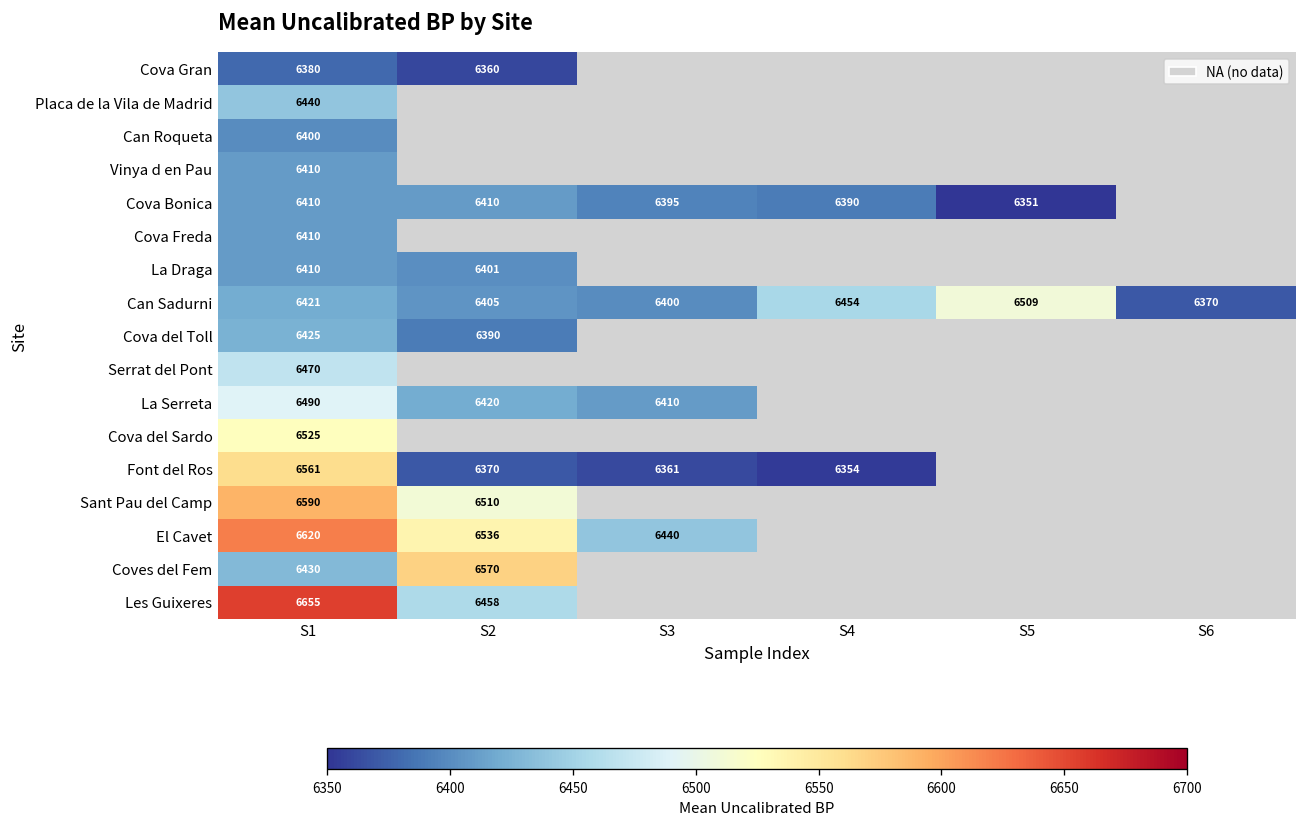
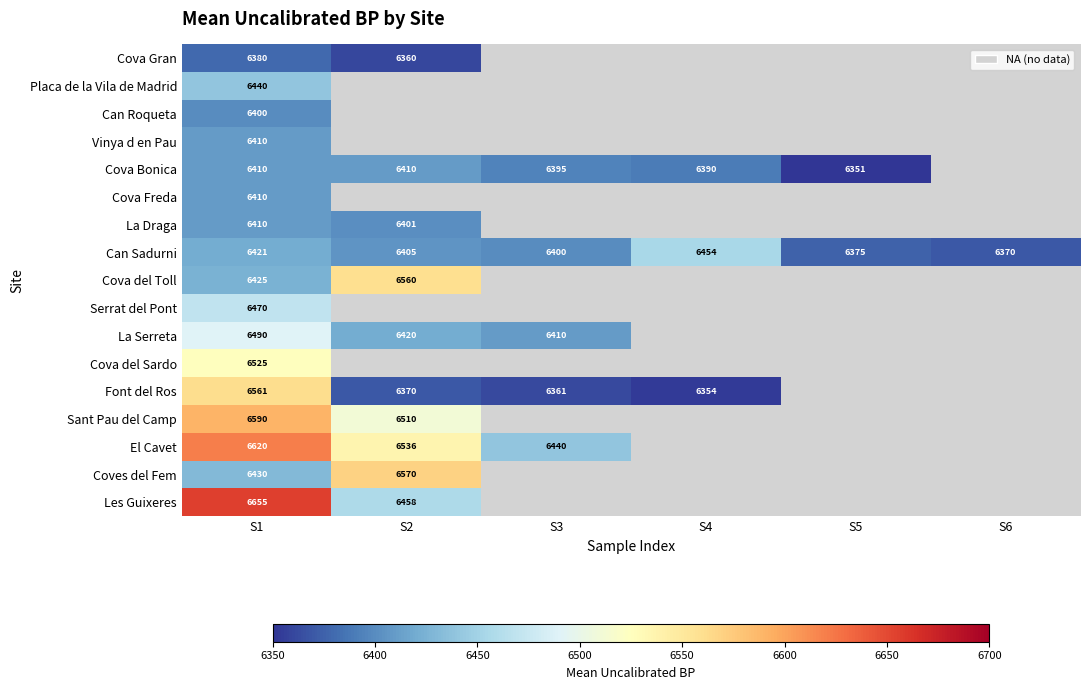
  {
    "Cova Gran": {
      "S1": 6380,
      "S2": 6360
    },
    "Placa de la Vila de Madrid": {
      "S1": 6440
    },
    "Can Roqueta": {
      "S1": 6400
    },
    "Vinya d en Pau": {
      "S1": 6410
    },
    "Cova Bonica": {
      "S1": 6410,
      "S2": 6410,
      "S3": 6395,
      "S4": 6390,
      "S5": 6351
    },
    "Cova Freda": {
      "S1": 6410
    },
    "La Draga": {
      "S1": 6410,
      "S2": 6401
    },
    "Can Sadurni": {
      "S1": 6421,
      "S2": 6405,
      "S3": 6400,
      "S4": 6454,
-     "S5": 6509,
+     "S5": 6375,
      "S6": 6370
    },
    "Cova del Toll": {
      "S1": 6425,
-     "S2": 6390
+     "S2": 6560
    },
    "Serrat del Pont": {
      "S1": 6470
    },
    "La Serreta": {
      "S1": 6490,
      "S2": 6420,
      "S3": 6410
    },
    "Cova del Sardo": {
      "S1": 6525
    },
    "Font del Ros": {
      "S1": 6561,
      "S2": 6370,
      "S3": 6361,
      "S4": 6354
    },
    "Sant Pau del Camp": {
      "S1": 6590,
      "S2": 6510
    },
    "El Cavet": {
      "S1": 6620,
      "S2": 6536,
      "S3": 6440
    },
    "Coves del Fem": {
      "S1": 6430,
      "S2": 6570
    },
    "Les Guixeres": {
      "S1": 6655,
      "S2": 6458
    }
  }
